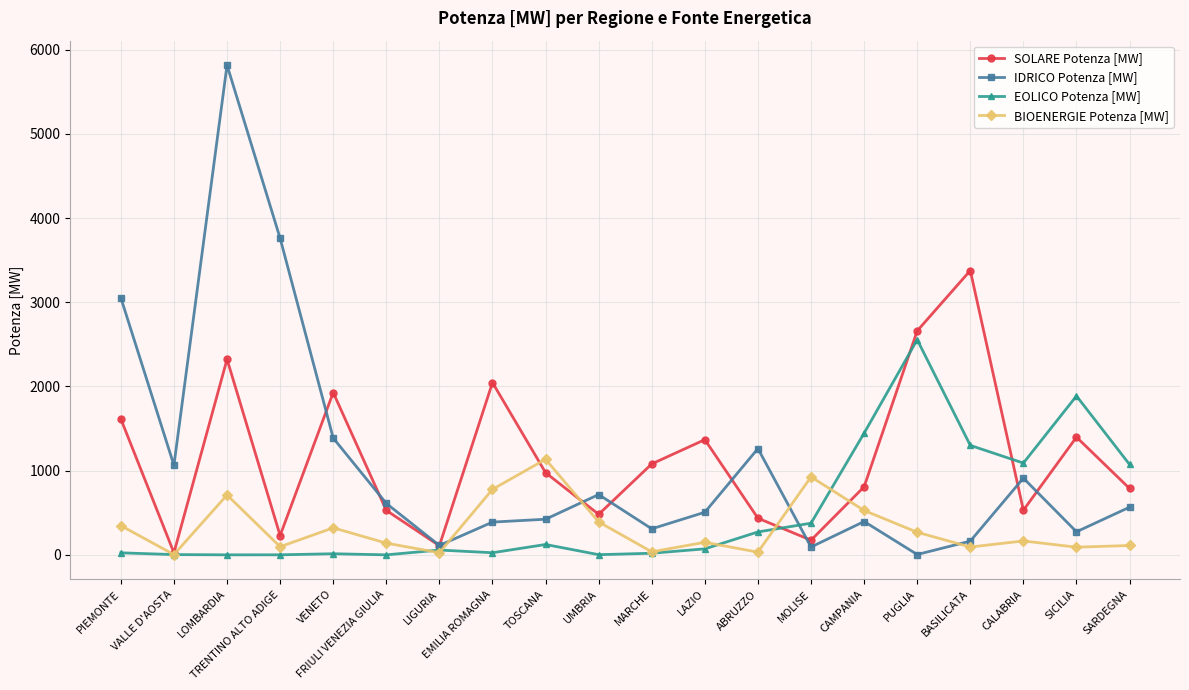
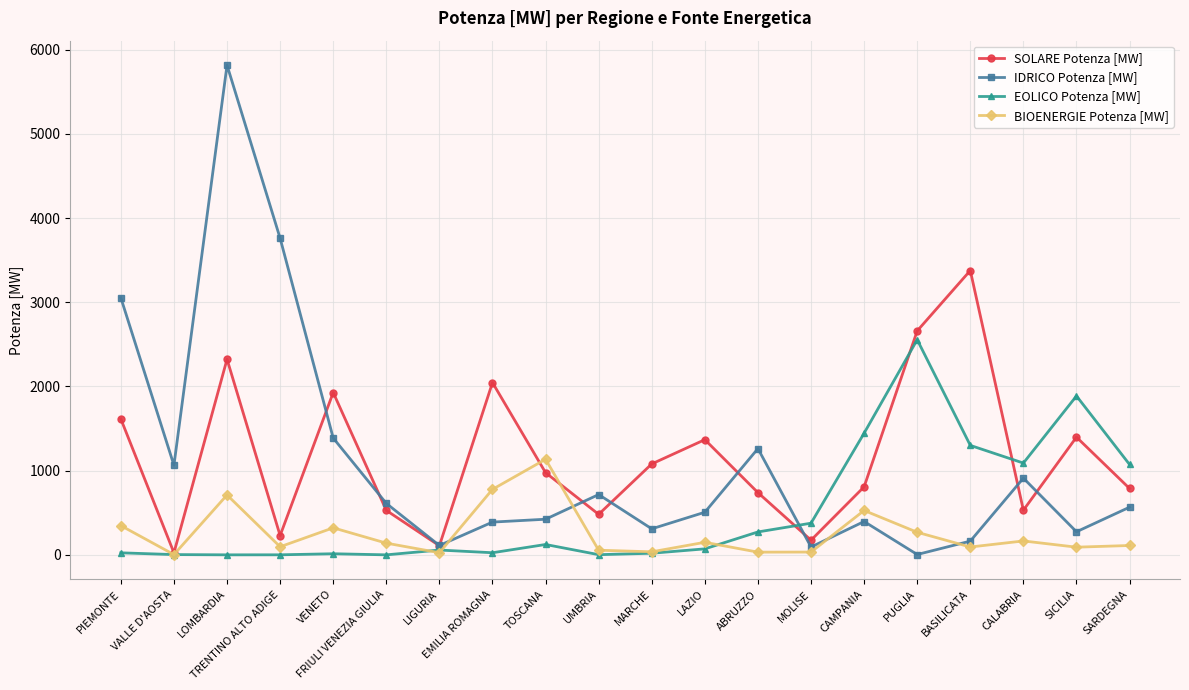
  {
    "SOLARE Potenza [MW]": {
      "PIEMONTE": 1600,
      "LOMBARDIA": 2300,
      "TRENTINO ALTO ADIGE": 200,
      "VENETO": 1900,
      "FRIULI VENEZIA GIULIA": 500,
      "EMILIA ROMAGNA": 2000,
      "TOSCANA": 1000,
      "UMBRIA": 500,
      "MARCHE": 1100,
      "LAZIO": 1400,
-     "ABRUZZO": 400,
+     "ABRUZZO": 700,
      "MOLISE": 200,
      "CAMPANIA": 800,
      "PUGLIA": 2700,
      "BASILICATA": 3400,
      "CALABRIA": 500,
      "SICILIA": 1400,
      "SARDEGNA": 800
    },
    "BIOENERGIE Potenza [MW]": {
      "PIEMONTE": 300,
      "LOMBARDIA": 700,
      "TRENTINO ALTO ADIGE": 100,
      "VENETO": 300,
      "FRIULI VENEZIA GIULIA": 100,
      "LIGURIA": 0,
      "EMILIA ROMAGNA": 800,
      "TOSCANA": 1100,
-     "UMBRIA": 400,
+     "UMBRIA": 100,
      "LAZIO": 100,
      "ABRUZZO": 0,
-     "MOLISE": 900,
+     "MOLISE": 0,
      "CAMPANIA": 500,
      "PUGLIA": 300,
      "BASILICATA": 100,
      "CALABRIA": 200,
      "SICILIA": 100,
      "SARDEGNA": 100
    }
  }
